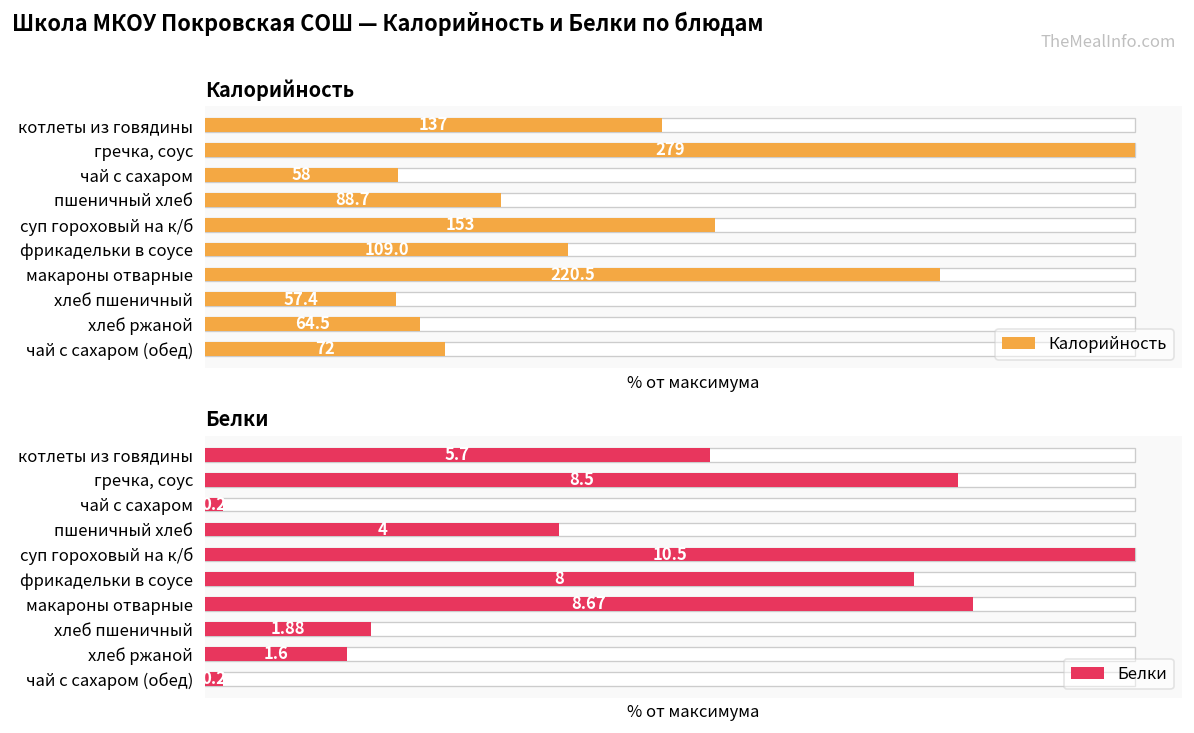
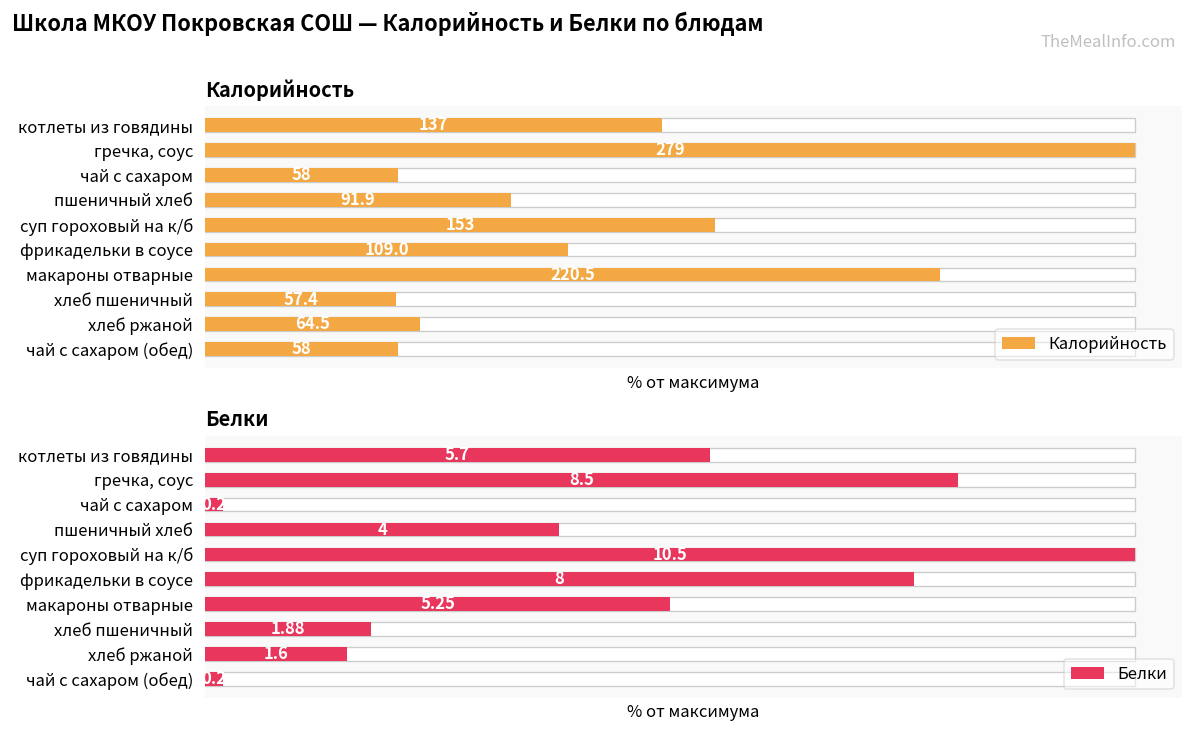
  {
    "Калорийность": {
      "Калорийность": {
-       "пшеничный хлеб": 88.7,
-       "чай с сахаром (обед)": 72
+       "пшеничный хлеб": 91.9,
+       "чай с сахаром (обед)": 58
      }
    },
    "Белки": {
      "Белки": {
-       "макароны отварные": 8.67
+       "макароны отварные": 5.25
      }
    }
  }
